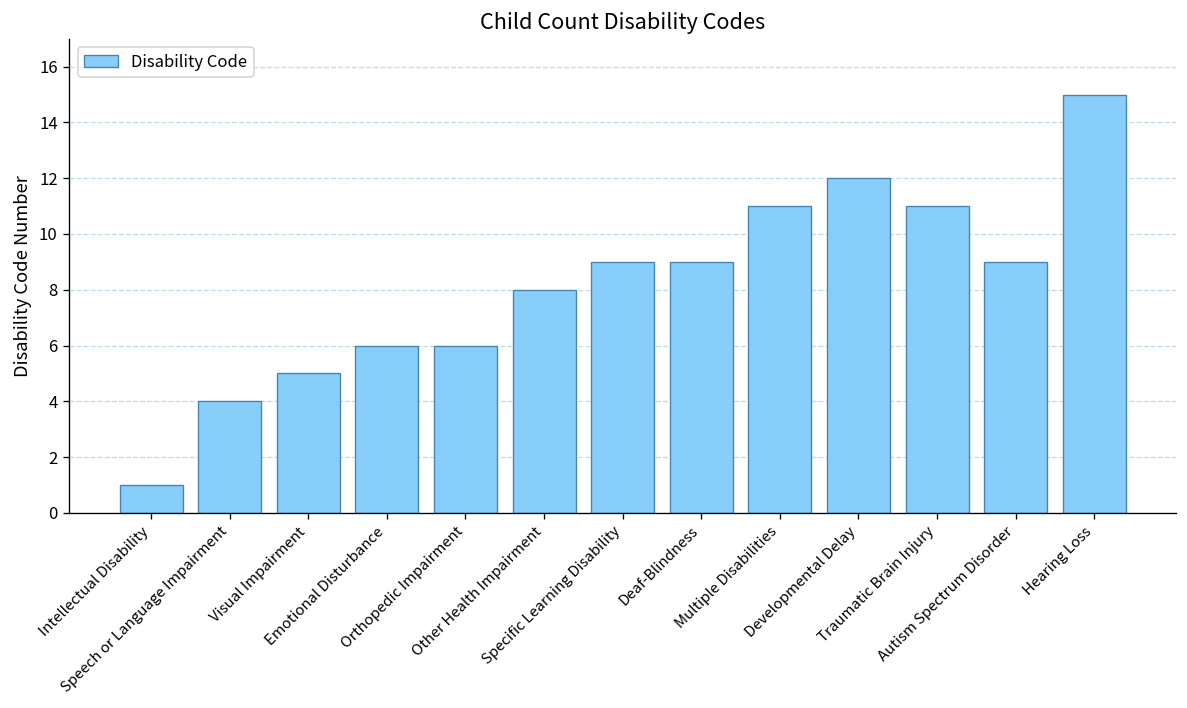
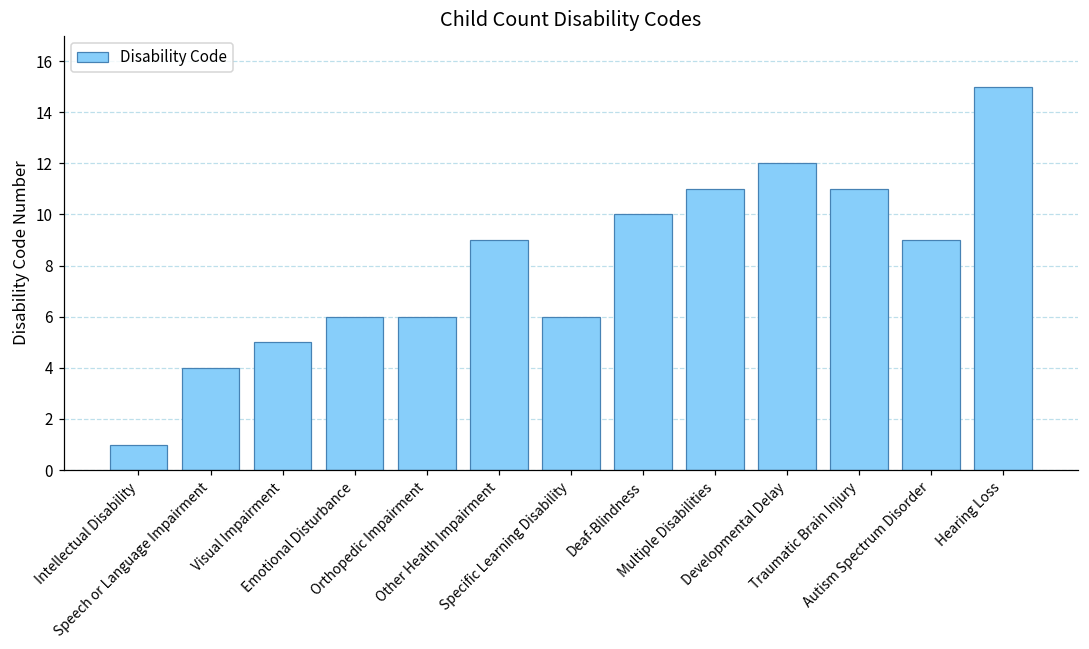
  {
    "Intellectual Disability": 1,
    "Speech or Language Impairment": 4,
    "Visual Impairment": 5,
    "Emotional Disturbance": 6,
    "Orthopedic Impairment": 6,
-   "Other Health Impairment": 8,
-   "Specific Learning Disability": 9,
-   "Deaf-Blindness": 9,
+   "Other Health Impairment": 9,
+   "Specific Learning Disability": 6,
+   "Deaf-Blindness": 10,
    "Multiple Disabilities": 11,
    "Developmental Delay": 12,
    "Traumatic Brain Injury": 11,
    "Autism Spectrum Disorder": 9,
    "Hearing Loss": 15
  }
